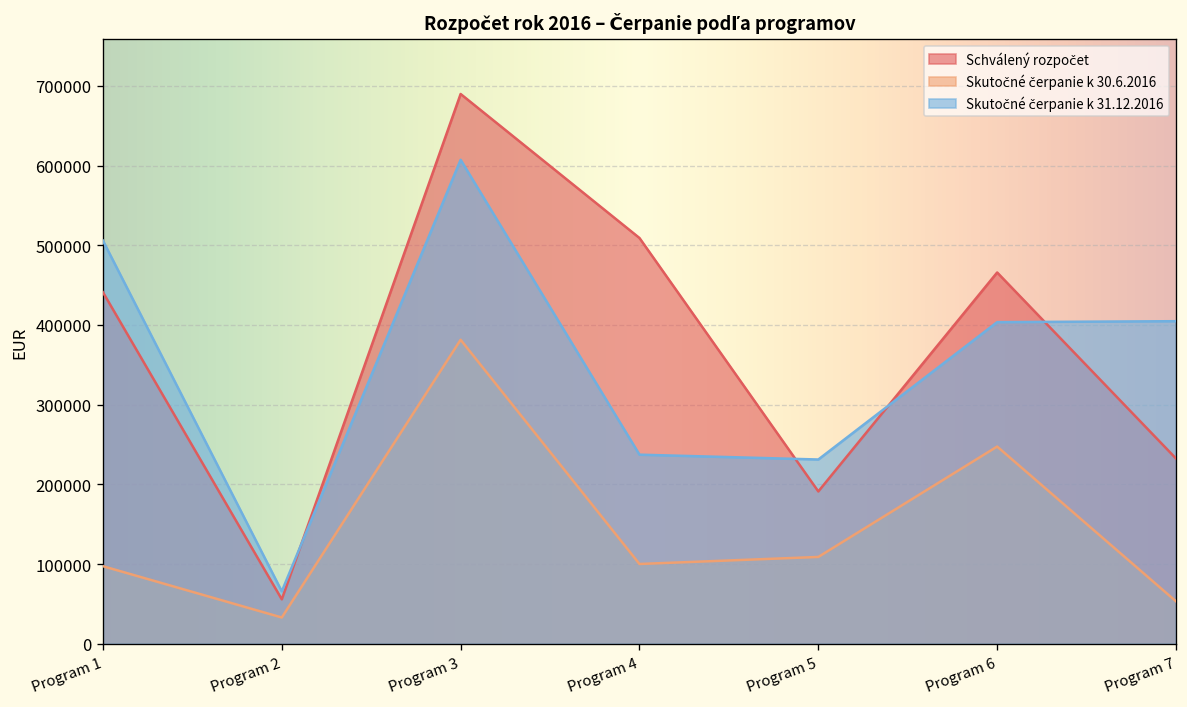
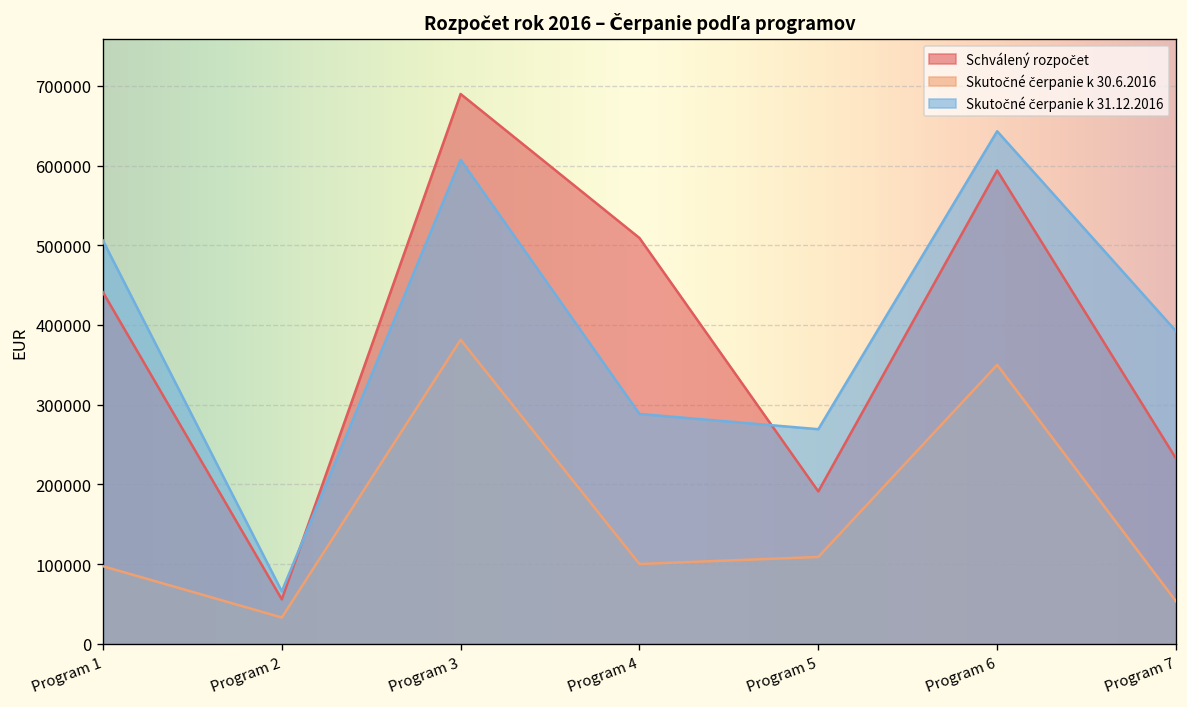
  {
    "Schválený rozpočet": {
      "Program 1": 440000,
      "Program 2": 60000,
      "Program 3": 690000,
      "Program 4": 510000,
      "Program 5": 190000,
-     "Program 6": 470000,
+     "Program 6": 590000,
      "Program 7": 230000
    },
    "Skutočné čerpanie k 30.6.2016": {
      "Program 1": 100000,
      "Program 2": 30000,
      "Program 3": 380000,
      "Program 4": 100000,
      "Program 5": 110000,
-     "Program 6": 250000,
+     "Program 6": 350000,
      "Program 7": 50000
    },
    "Skutočné čerpanie k 31.12.2016": {
      "Program 1": 510000,
      "Program 2": 70000,
      "Program 3": 610000,
-     "Program 4": 240000,
-     "Program 5": 230000,
-     "Program 6": 400000,
-     "Program 7": 400000
+     "Program 4": 290000,
+     "Program 5": 270000,
+     "Program 6": 640000,
+     "Program 7": 390000
    }
  }
